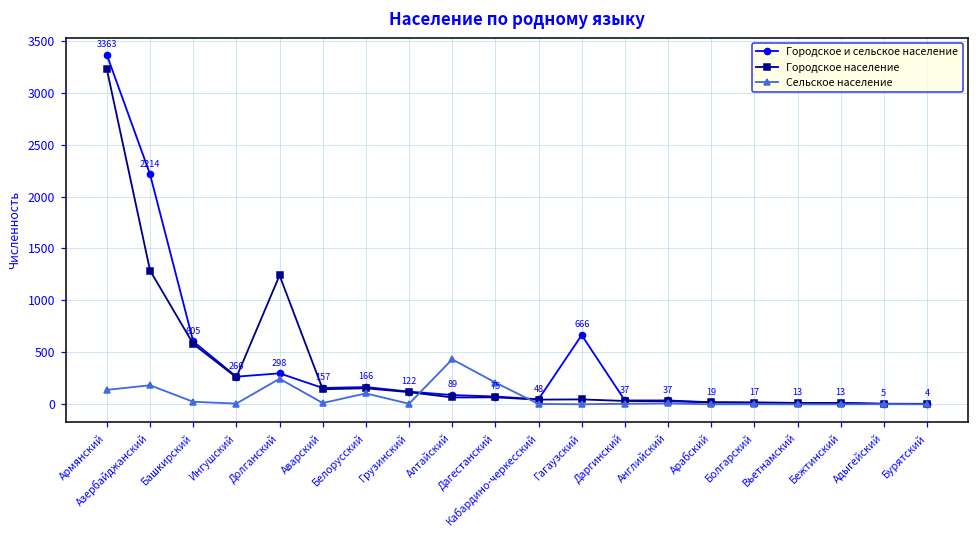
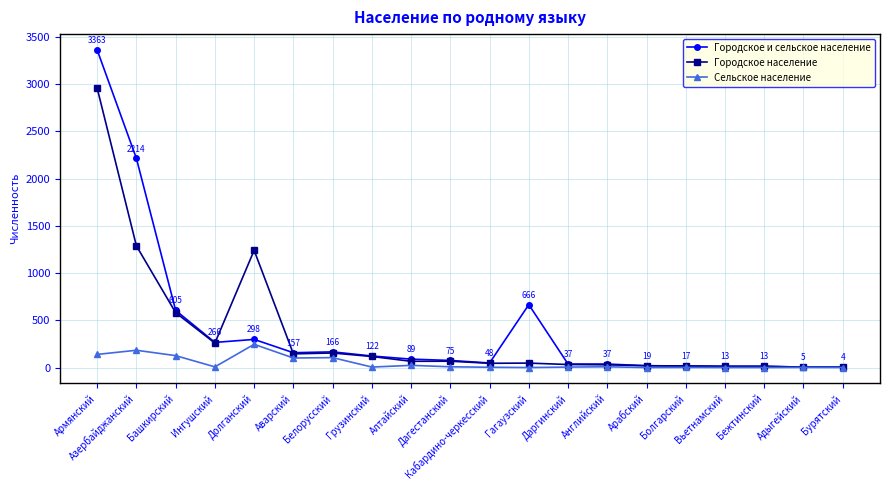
  {
    "Городское и сельское население": {
      "Армянский": 3363,
      "Азербайджанский": 2214,
      "Долганский": 298,
      "Гагаузский": 666
    },
    "Городское население": {
-     "Армянский": 3200,
+     "Армянский": 3000,
      "Азербайджанский": 1300,
      "Долганский": 1200,
      "Гагаузский": 0
    },
    "Сельское население": {
      "Армянский": 100,
      "Азербайджанский": 200,
-     "Башкирский": 0,
+     "Башкирский": 100,
      "Ингушский": 0,
      "Долганский": 200,
-     "Аварский": 0,
+     "Аварский": 100,
      "Белорусский": 100,
      "Грузинский": 0,
-     "Алтайский": 400,
-     "Дагестанский": 200,
+     "Алтайский": 0,
+     "Дагестанский": 0,
      "Кабардино-черкесский": 0,
      "Гагаузский": 0,
      "Даргинский": 0
    }
  }
